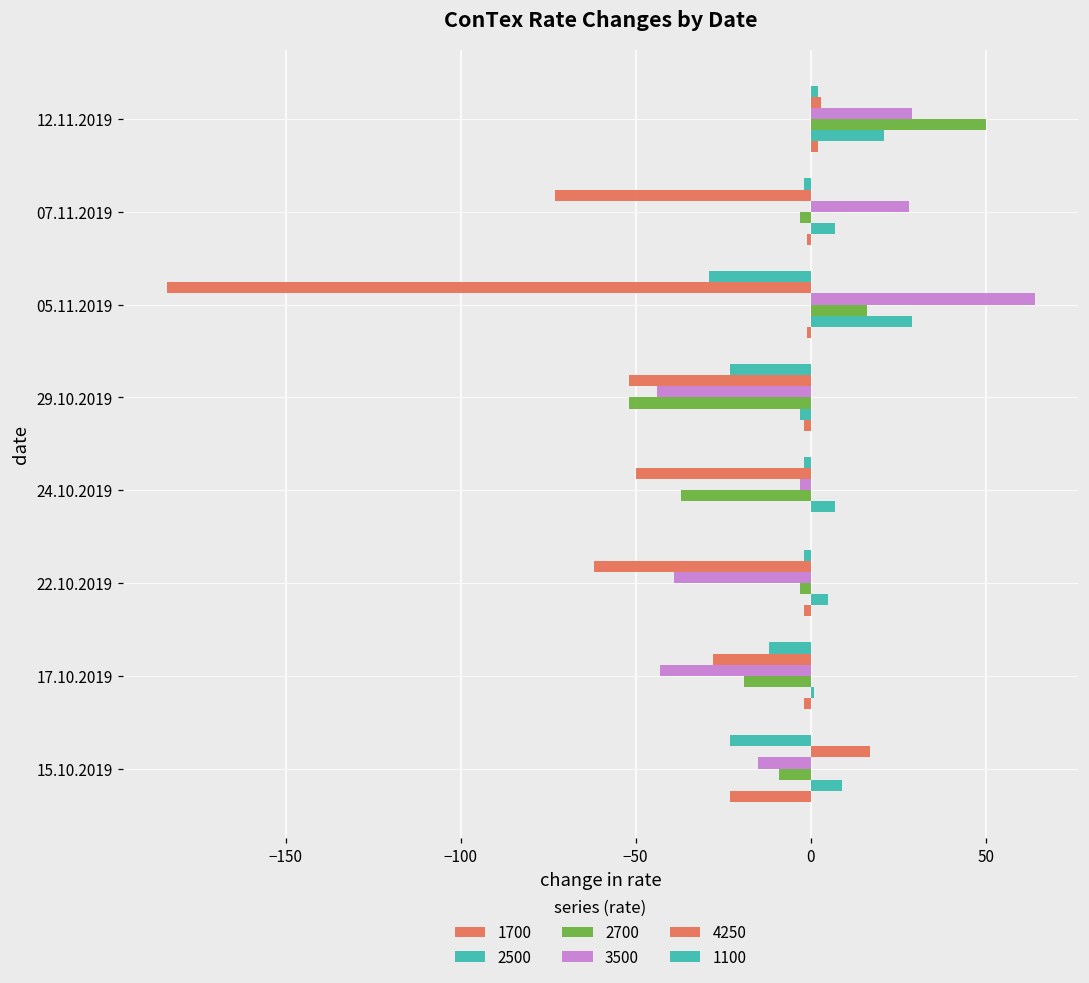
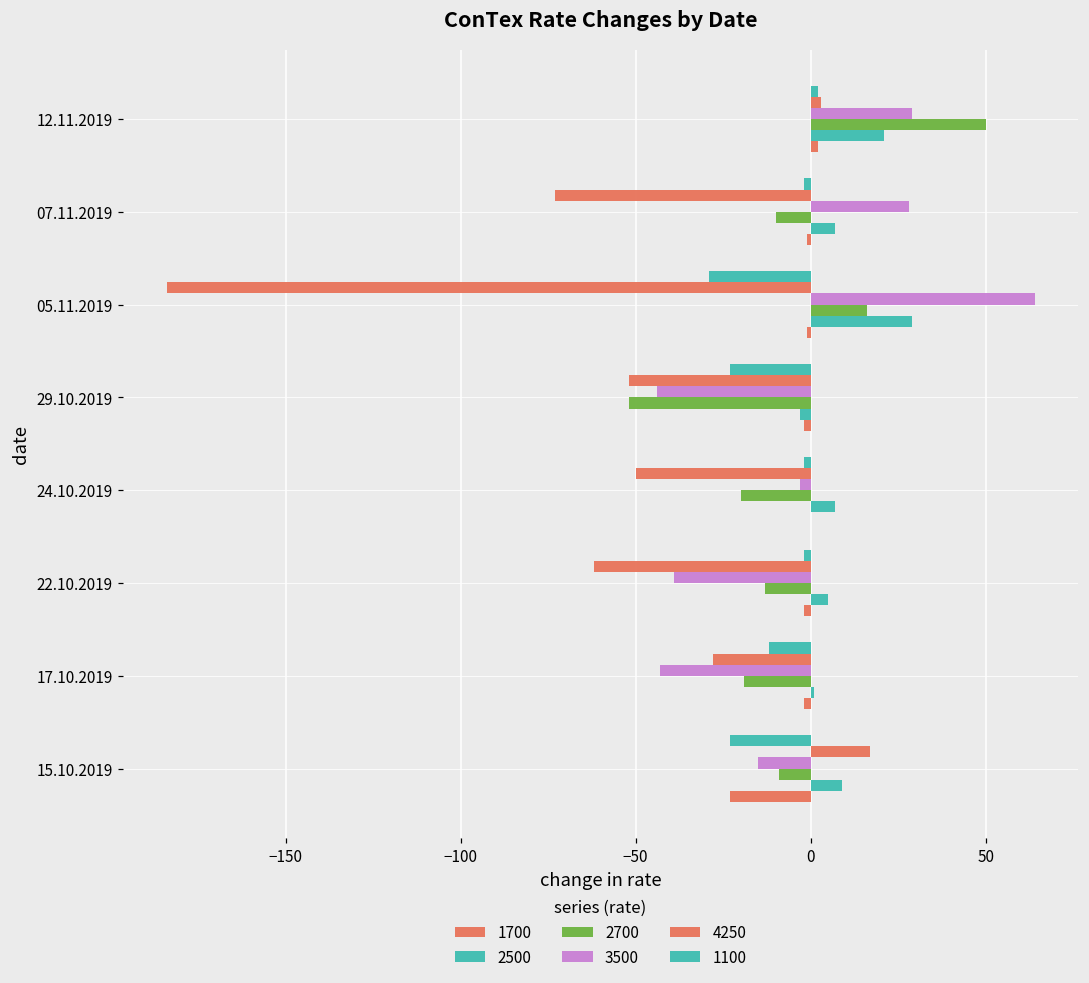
  {
    "2700": {
      "12.11.2019": 50,
-     "07.11.2019": -3,
+     "07.11.2019": -10,
      "05.11.2019": 16,
      "29.10.2019": -52,
-     "24.10.2019": -37,
-     "22.10.2019": -3,
+     "24.10.2019": -20,
+     "22.10.2019": -13,
      "17.10.2019": -19,
      "15.10.2019": -9
    },
    "3500": {
      "12.11.2019": 29,
      "07.11.2019": 28,
      "05.11.2019": 64,
      "29.10.2019": -44,
      "24.10.2019": -3,
      "22.10.2019": -39,
      "17.10.2019": -43,
      "15.10.2019": -15
    }
  }
